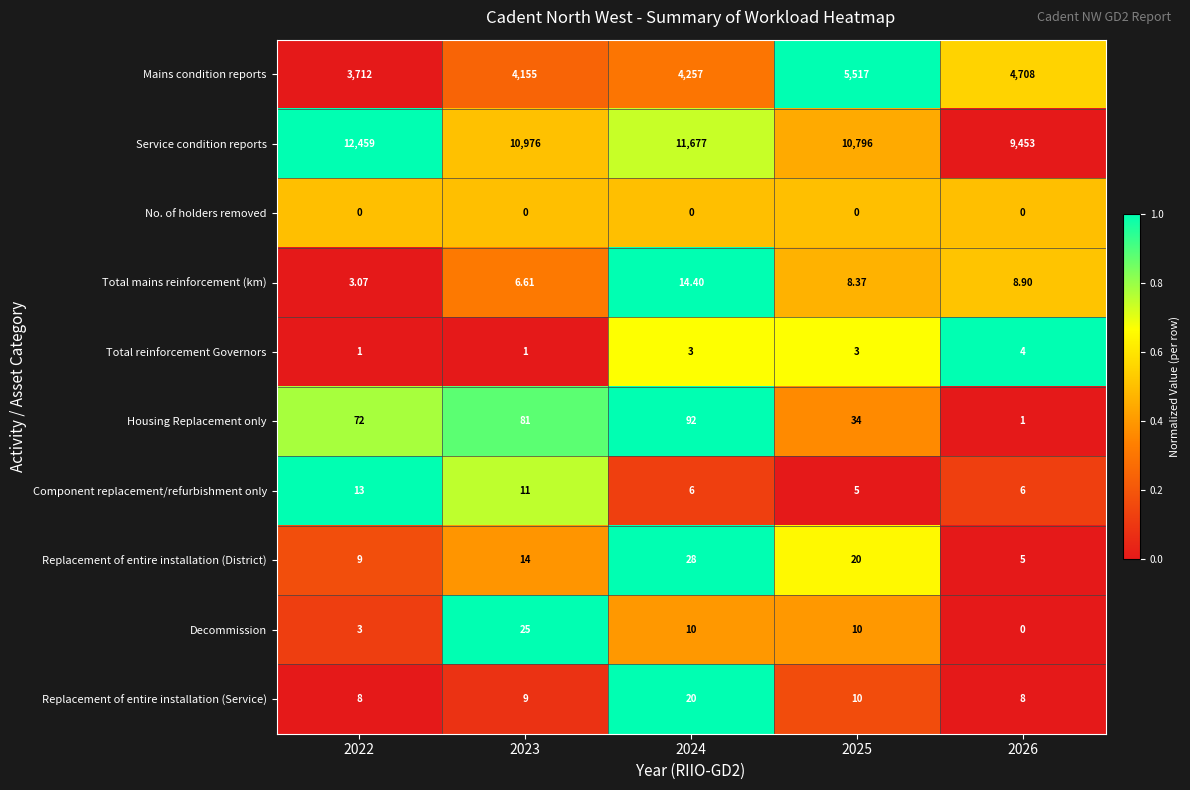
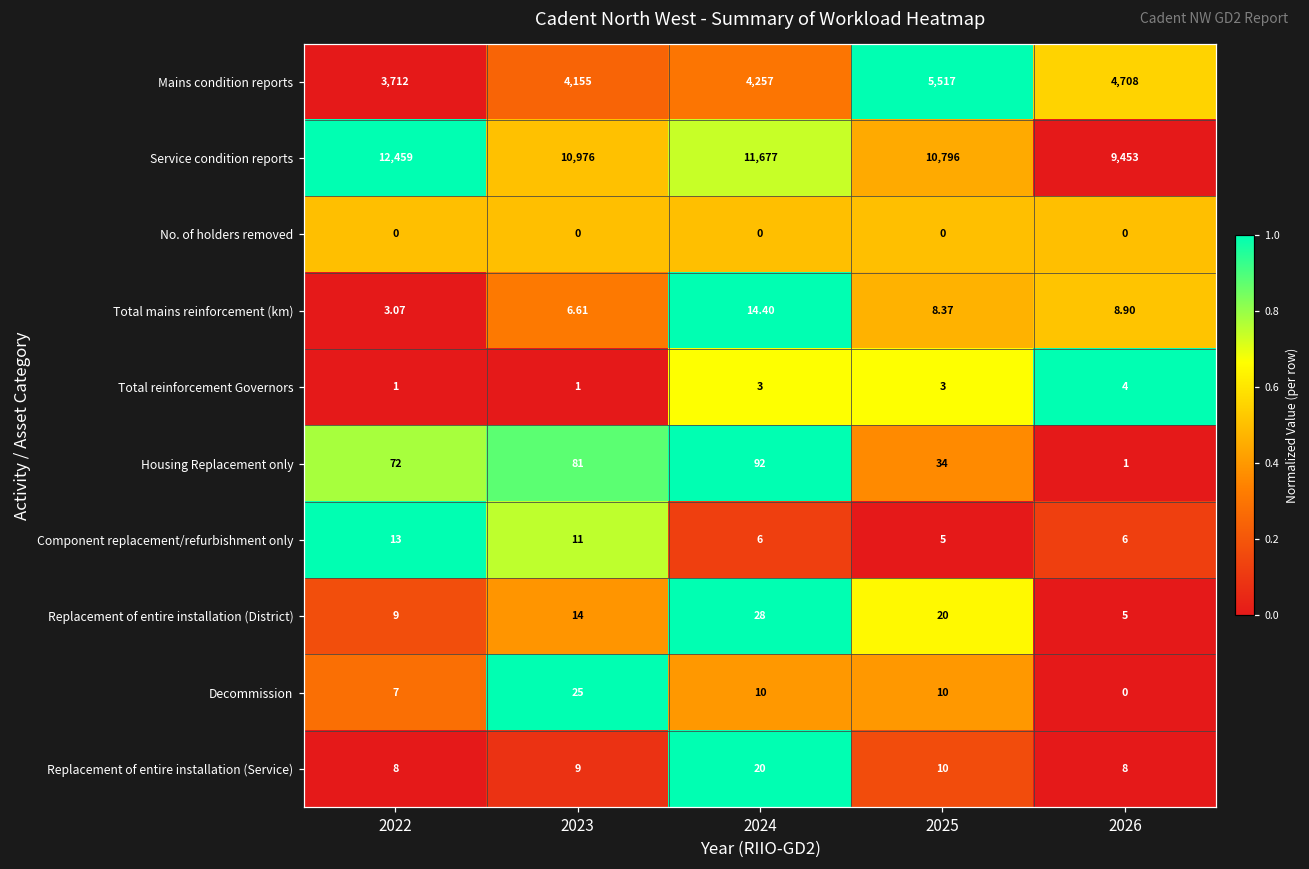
  {
    "Mains condition reports": {
      "2022": "3,712",
      "2023": "4,155",
      "2024": "4,257",
      "2025": "5,517",
      "2026": "4,708"
    },
    "Service condition reports": {
      "2022": "12,459",
      "2023": "10,976",
      "2024": "11,677",
      "2025": "10,796",
      "2026": "9,453"
    },
    "No. of holders removed": {
      "2022": "0",
      "2023": "0",
      "2024": "0",
      "2025": "0",
      "2026": "0"
    },
    "Total mains reinforcement (km)": {
      "2022": "3.07",
      "2023": "6.61",
      "2024": "14.40",
      "2025": "8.37",
      "2026": "8.90"
    },
    "Total reinforcement Governors": {
      "2022": "1",
      "2023": "1",
      "2024": "3",
      "2025": "3",
      "2026": "4"
    },
    "Housing Replacement only": {
      "2022": "72",
      "2023": "81",
      "2024": "92",
      "2025": "34",
      "2026": "1"
    },
    "Component replacement/refurbishment only": {
      "2022": "13",
      "2023": "11",
      "2024": "6",
      "2025": "5",
      "2026": "6"
    },
    "Replacement of entire installation (District)": {
      "2022": "9",
      "2023": "14",
      "2024": "28",
      "2025": "20",
      "2026": "5"
    },
    "Decommission": {
-     "2022": "3",
+     "2022": "7",
      "2023": "25",
      "2024": "10",
      "2025": "10",
      "2026": "0"
    },
    "Replacement of entire installation (Service)": {
      "2022": "8",
      "2023": "9",
      "2024": "20",
      "2025": "10",
      "2026": "8"
    }
  }
